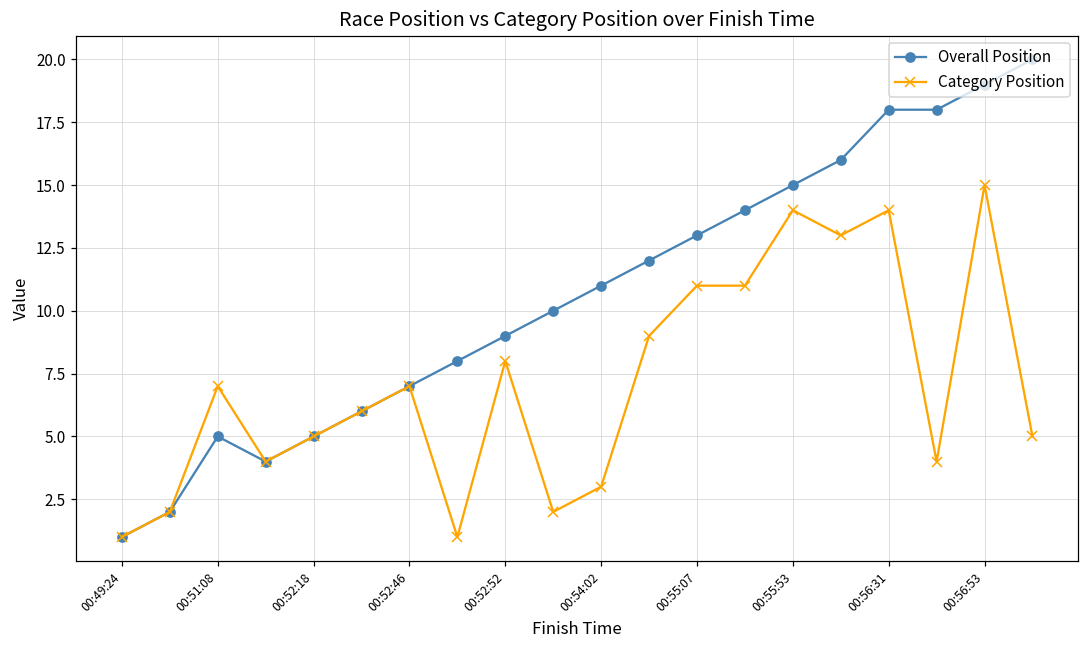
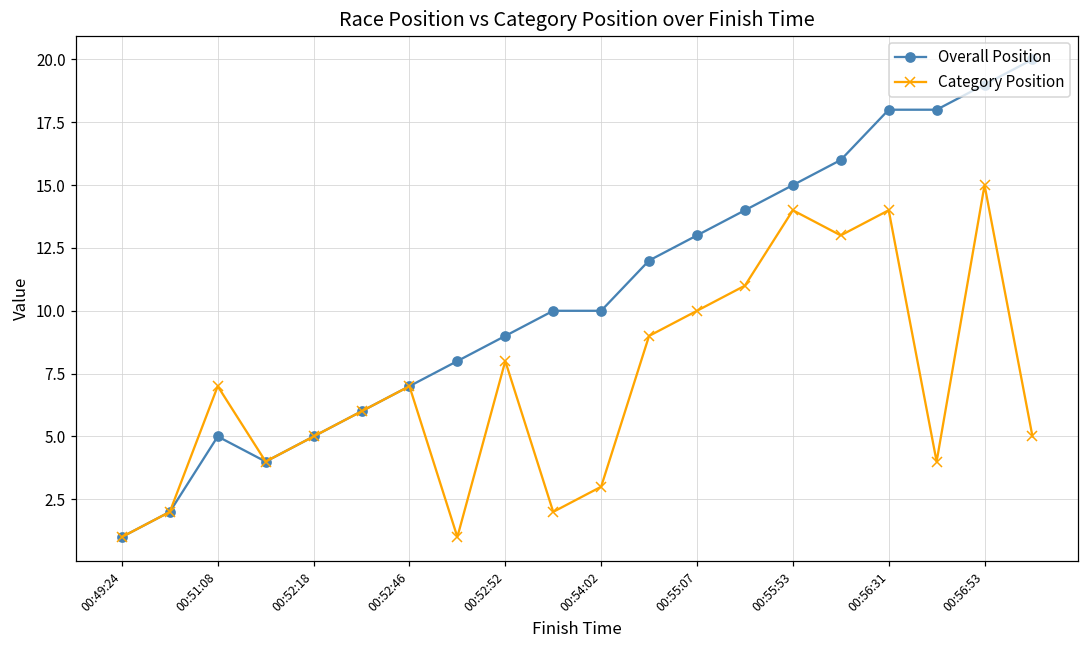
  {
    "Overall Position": {
      "00:51:08": 5,
      "00:52:52": 9,
-     "00:54:02": 11,
+     "00:54:02": 10,
      "00:55:07": 13,
      "00:55:53": 15,
      "00:56:31": 18
    },
    "Category Position": {
      "00:51:08": 7,
      "00:52:52": 8,
      "00:54:02": 3,
-     "00:55:07": 11,
+     "00:55:07": 10,
      "00:55:53": 14,
      "00:56:31": 14
    }
  }
